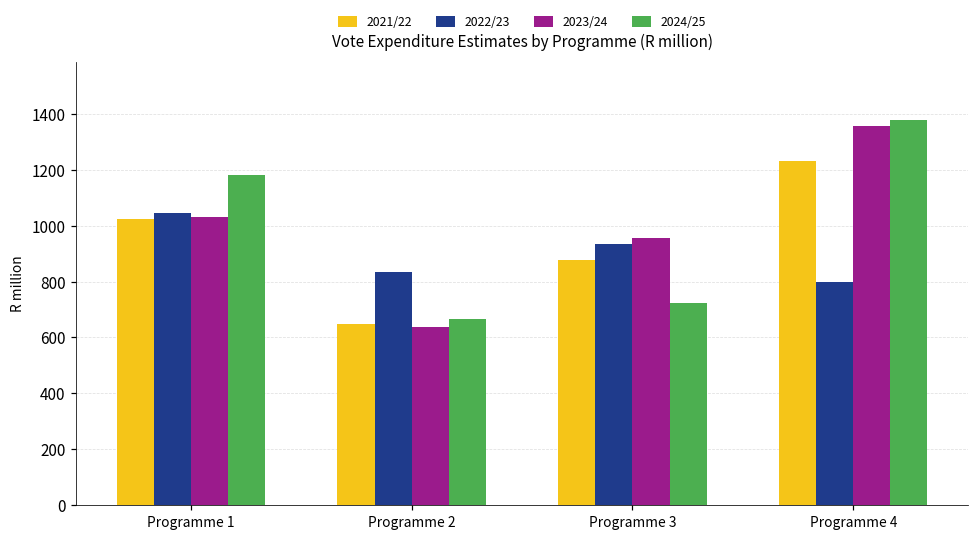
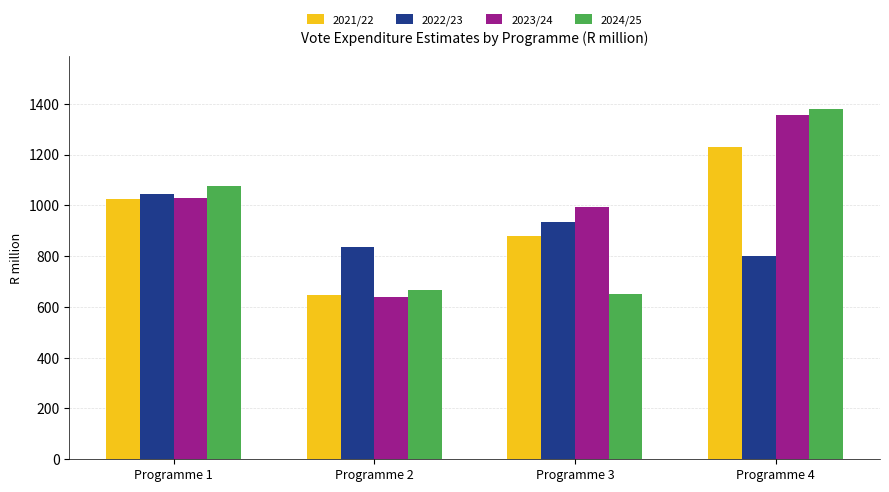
  {
    "2021/22": {
      "Programme 1": 1030,
      "Programme 2": 650,
      "Programme 3": 880,
      "Programme 4": 1230
    },
    "2022/23": {
      "Programme 1": 1040,
      "Programme 2": 830,
      "Programme 3": 940,
      "Programme 4": 800
    },
    "2023/24": {
      "Programme 1": 1030,
      "Programme 2": 640,
-     "Programme 3": 960,
+     "Programme 3": 990,
      "Programme 4": 1360
    },
    "2024/25": {
-     "Programme 1": 1180,
+     "Programme 1": 1080,
      "Programme 2": 670,
-     "Programme 3": 720,
+     "Programme 3": 650,
      "Programme 4": 1380
    }
  }
